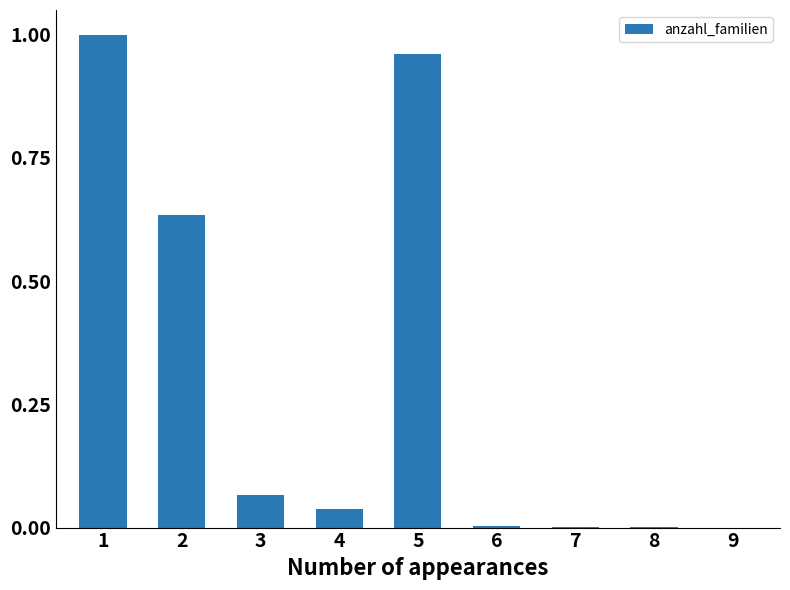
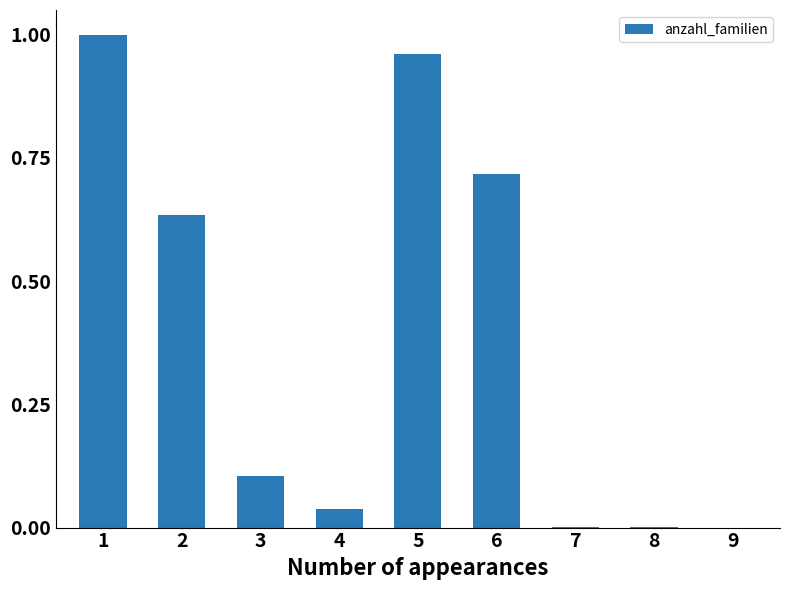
  {
    "1": 1.00,
    "2": 0.63,
-   "3": 0.07,
+   "3": 0.10,
    "4": 0.04,
    "5": 0.96,
-   "6": 0.00
+   "6": 0.72
  }
